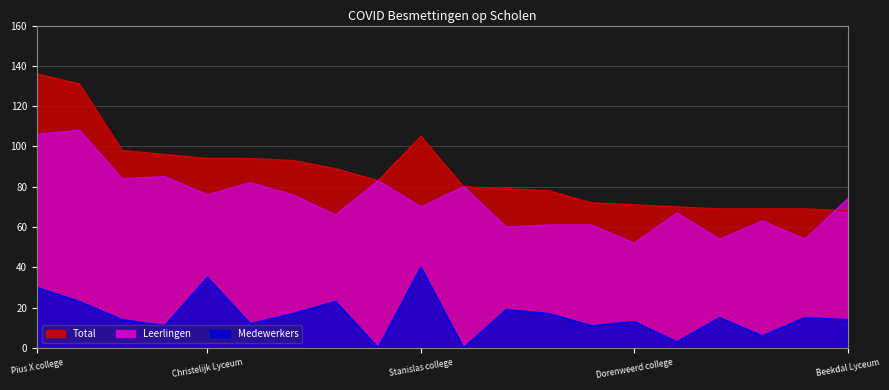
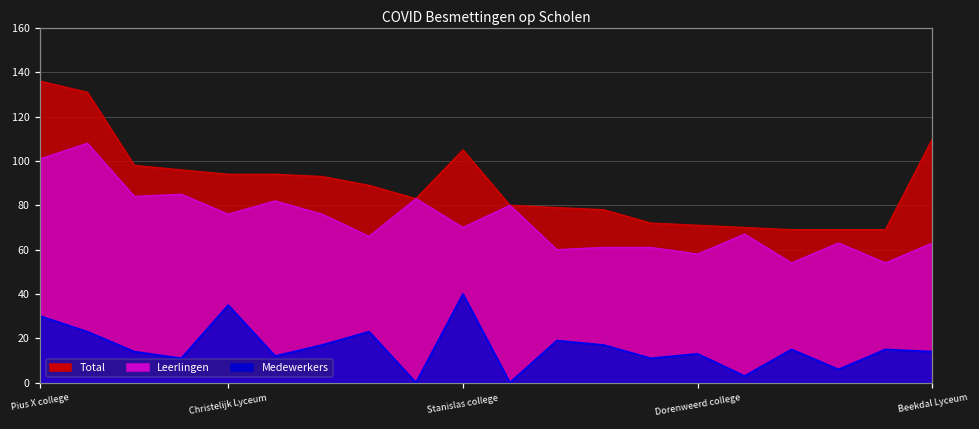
  {
    "Total": {
      "Pius X college": 136,
      "Christelijk Lyceum": 94,
      "Stanislas college": 105,
      "Dorenweerd college": 71,
-     "Beekdal Lyceum": 68
+     "Beekdal Lyceum": 110
    },
    "Leerlingen": {
-     "Pius X college": 106,
+     "Pius X college": 101,
      "Christelijk Lyceum": 76,
      "Stanislas college": 70,
-     "Dorenweerd college": 52,
-     "Beekdal Lyceum": 74
+     "Dorenweerd college": 58,
+     "Beekdal Lyceum": 63
    },
    "Medewerkers": {
      "Pius X college": 30,
      "Christelijk Lyceum": 35,
      "Stanislas college": 40,
      "Dorenweerd college": 13,
      "Beekdal Lyceum": 14
    }
  }
